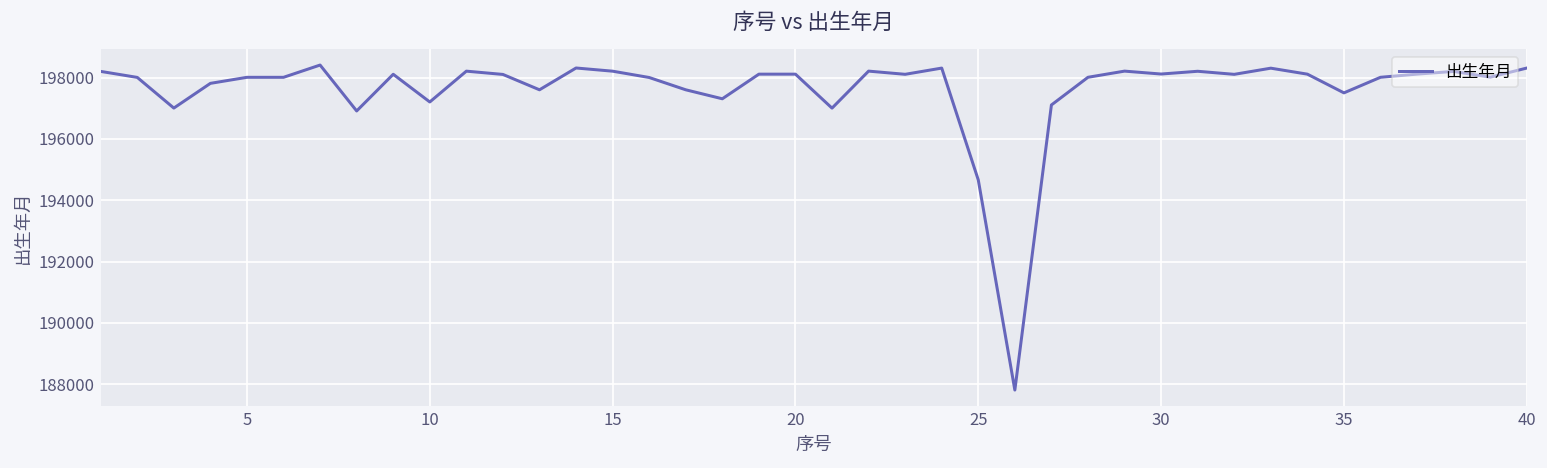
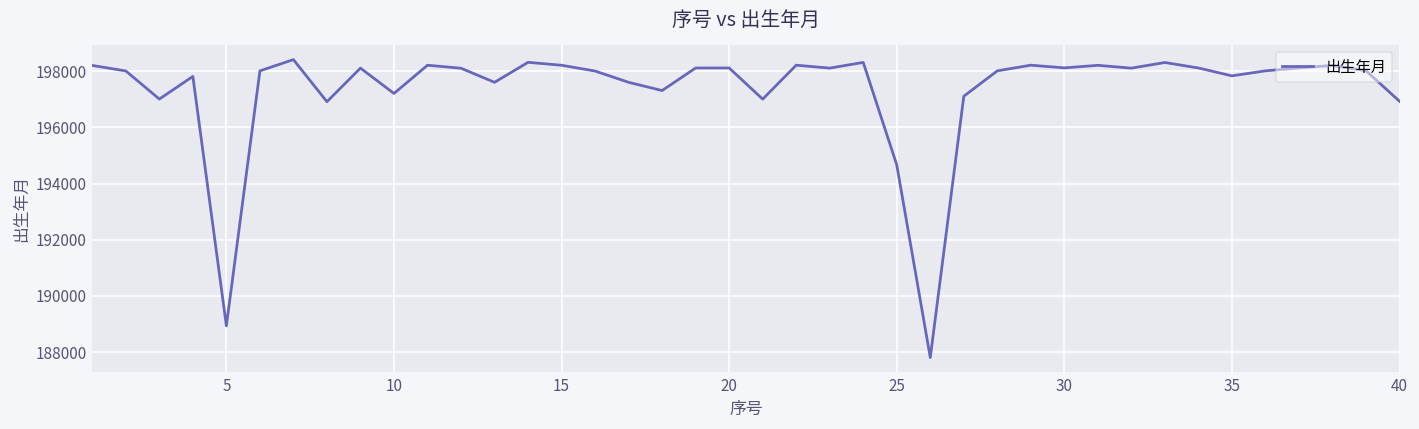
  {
-   "5": 198000,
+   "5": 188900,
    "10": 197200,
    "15": 198200,
    "20": 198100,
    "25": 194700,
    "30": 198100,
-   "35": 197500,
-   "40": 198300
+   "35": 197800,
+   "40": 196900
  }
